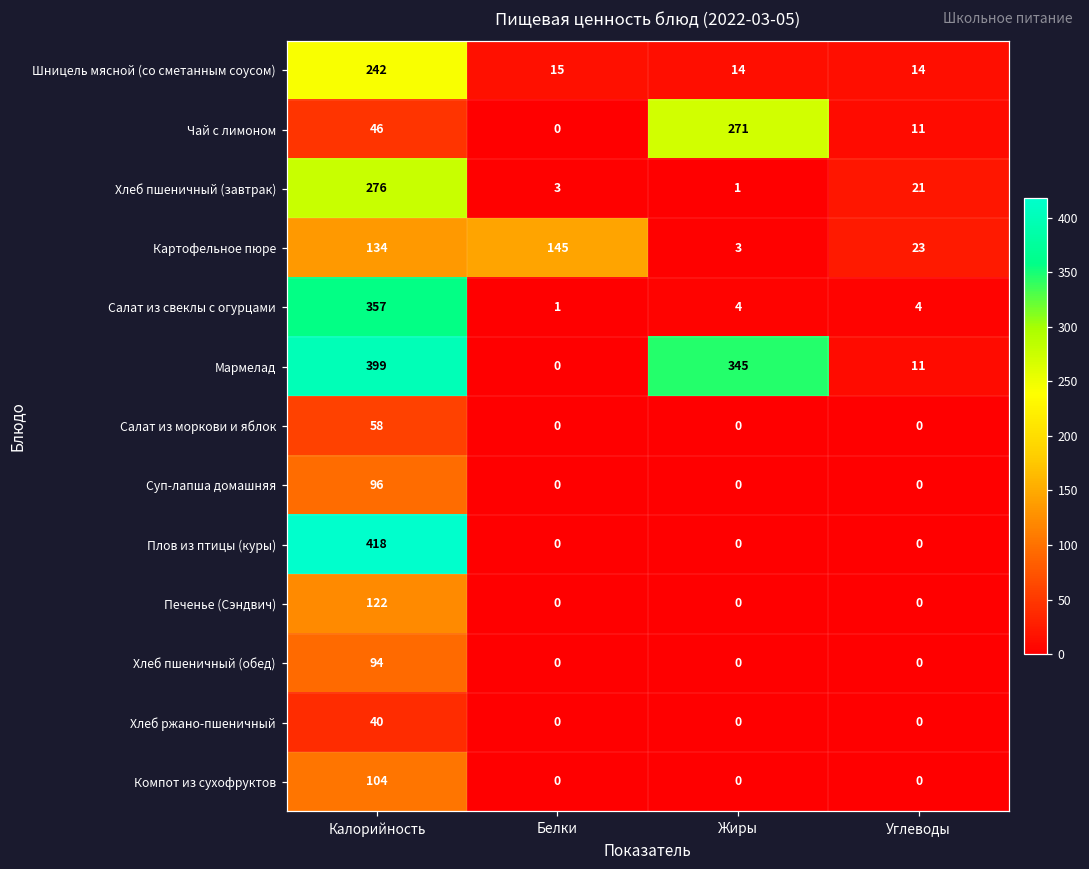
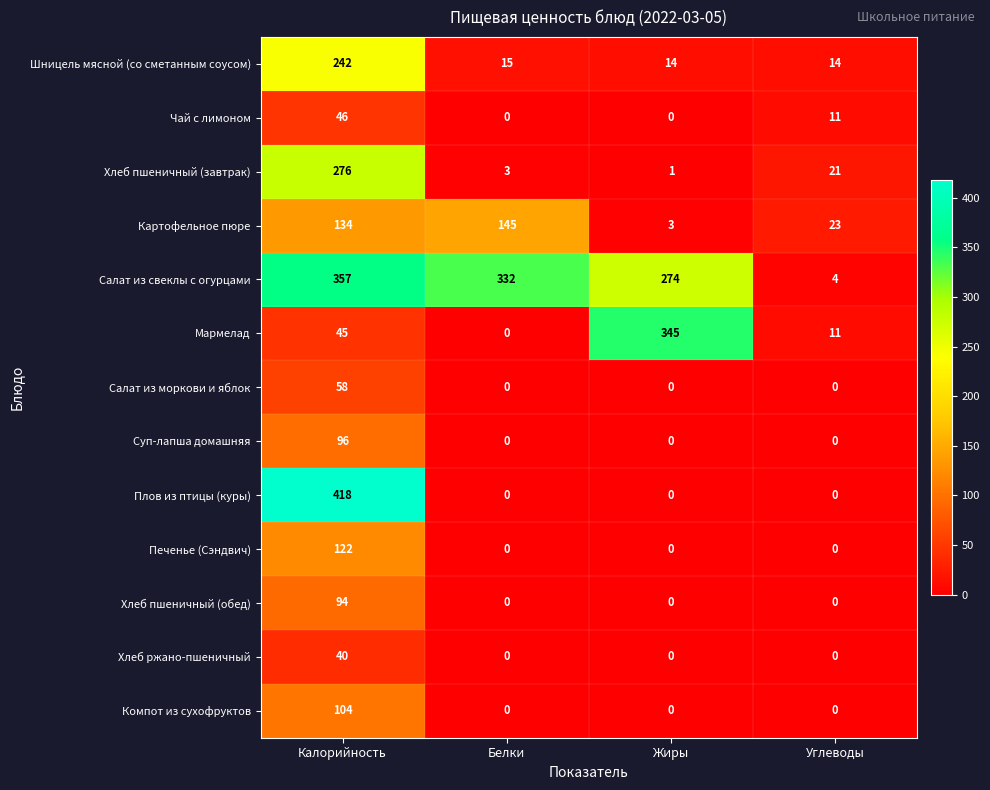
  {
    "Шницель мясной (со сметанным соусом)": {
      "Калорийность": 242,
      "Белки": 15,
      "Жиры": 14,
      "Углеводы": 14
    },
    "Чай с лимоном": {
      "Калорийность": 46,
      "Белки": 0,
-     "Жиры": 271,
+     "Жиры": 0,
      "Углеводы": 11
    },
    "Хлеб пшеничный (завтрак)": {
      "Калорийность": 276,
      "Белки": 3,
      "Жиры": 1,
      "Углеводы": 21
    },
    "Картофельное пюре": {
      "Калорийность": 134,
      "Белки": 145,
      "Жиры": 3,
      "Углеводы": 23
    },
    "Салат из свеклы с огурцами": {
      "Калорийность": 357,
-     "Белки": 1,
-     "Жиры": 4,
+     "Белки": 332,
+     "Жиры": 274,
      "Углеводы": 4
    },
    "Мармелад": {
-     "Калорийность": 399,
+     "Калорийность": 45,
      "Белки": 0,
      "Жиры": 345,
      "Углеводы": 11
    },
    "Салат из моркови и яблок": {
      "Калорийность": 58,
      "Белки": 0,
      "Жиры": 0,
      "Углеводы": 0
    },
    "Суп-лапша домашняя": {
      "Калорийность": 96,
      "Белки": 0,
      "Жиры": 0,
      "Углеводы": 0
    },
    "Плов из птицы (куры)": {
      "Калорийность": 418,
      "Белки": 0,
      "Жиры": 0,
      "Углеводы": 0
    },
    "Печенье (Сэндвич)": {
      "Калорийность": 122,
      "Белки": 0,
      "Жиры": 0,
      "Углеводы": 0
    },
    "Хлеб пшеничный (обед)": {
      "Калорийность": 94,
      "Белки": 0,
      "Жиры": 0,
      "Углеводы": 0
    },
    "Хлеб ржано-пшеничный": {
      "Калорийность": 40,
      "Белки": 0,
      "Жиры": 0,
      "Углеводы": 0
    },
    "Компот из сухофруктов": {
      "Калорийность": 104,
      "Белки": 0,
      "Жиры": 0,
      "Углеводы": 0
    }
  }
